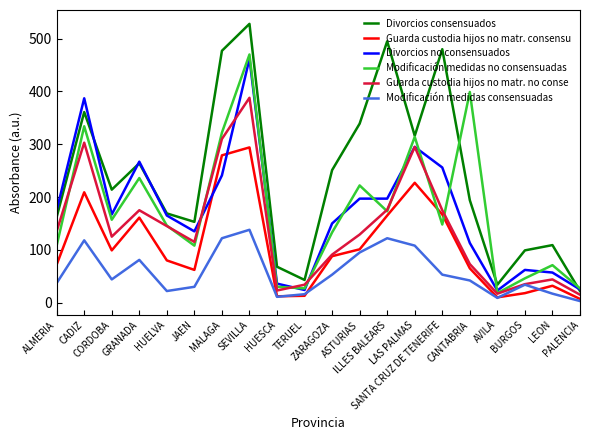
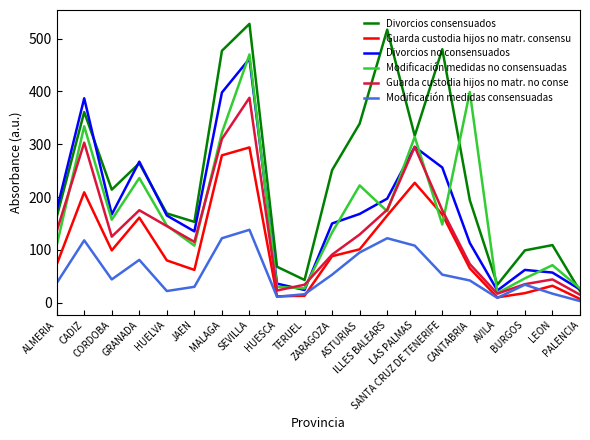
  {
    "Divorcios consensuados": {
      "ALMERIA": 160,
      "CADIZ": 360,
      "CORDOBA": 210,
      "JAEN": 150,
      "MALAGA": 480,
      "SEVILLA": 530,
      "HUESCA": 70,
      "TERUEL": 40,
      "ZARAGOZA": 250,
      "ASTURIAS": 340,
-     "ILLES BALEARS": 500,
+     "ILLES BALEARS": 520,
      "SANTA CRUZ DE TENERIFE": 480,
      "CANTABRIA": 190,
      "AVILA": 30,
      "BURGOS": 100,
      "LEON": 110
    },
    "Guarda custodia hijos no matr. consensu": {
      "ALMERIA": 70,
      "CADIZ": 210,
      "CORDOBA": 100,
      "GRANADA": 160,
      "HUELVA": 80,
      "JAEN": 60,
      "MALAGA": 280,
      "SEVILLA": 290,
      "ASTURIAS": 100,
      "ILLES BALEARS": 170,
      "LAS PALMAS": 230,
      "SANTA CRUZ DE TENERIFE": 170,
      "CANTABRIA": 70,
      "BURGOS": 20,
      "LEON": 30
    },
    "Divorcios no consensuados": {
      "ALMERIA": 180,
      "CADIZ": 390,
      "CORDOBA": 170,
      "JAEN": 140,
-     "MALAGA": 240,
+     "MALAGA": 400,
      "SEVILLA": 460,
      "HUESCA": 40,
      "ZARAGOZA": 150,
-     "ASTURIAS": 200,
+     "ASTURIAS": 170,
      "ILLES BALEARS": 200,
      "SANTA CRUZ DE TENERIFE": 260,
      "CANTABRIA": 110,
      "AVILA": 20,
      "BURGOS": 60,
      "LEON": 60
    },
    "Modificación medidas no consensuadas": {
      "ALMERIA": 110,
      "CADIZ": 330,
      "CORDOBA": 160,
      "GRANADA": 240,
      "JAEN": 110,
      "MALAGA": 320,
      "SEVILLA": 470,
      "HUESCA": 30,
      "ZARAGOZA": 130,
      "ASTURIAS": 220,
      "SANTA CRUZ DE TENERIFE": 150,
      "CANTABRIA": 400,
      "BURGOS": 50,
      "LEON": 70
    },
    "Guarda custodia hijos no matr. no conse": {
      "ALMERIA": 140,
      "CADIZ": 300,
      "CORDOBA": 130,
      "GRANADA": 180,
      "JAEN": 120,
      "MALAGA": 310,
      "SEVILLA": 390,
      "HUESCA": 20,
      "TERUEL": 30,
      "ASTURIAS": 130,
      "SANTA CRUZ DE TENERIFE": 180,
      "CANTABRIA": 70,
      "LEON": 40,
      "PALENCIA": 20
    },
    "Modificación medidas consensuadas": {
      "ALMERIA": 40,
      "CADIZ": 120,
      "CORDOBA": 40,
      "GRANADA": 80,
      "HUELVA": 20,
      "JAEN": 30,
      "MALAGA": 120,
      "SEVILLA": 140,
      "ZARAGOZA": 50,
      "ASTURIAS": 100,
      "ILLES BALEARS": 120,
      "LAS PALMAS": 110,
      "SANTA CRUZ DE TENERIFE": 50,
      "CANTABRIA": 40,
      "LEON": 20
    }
  }
